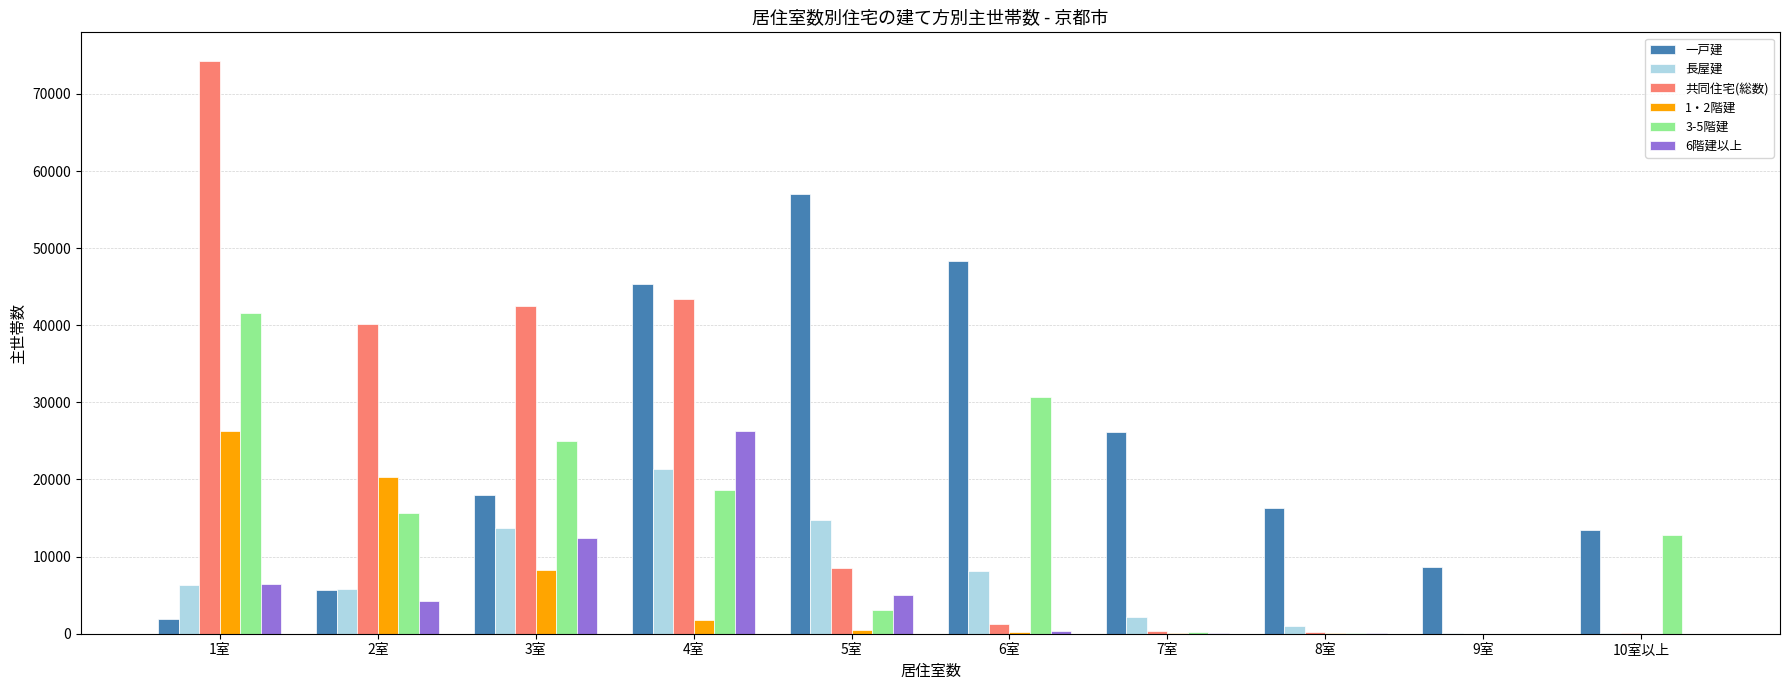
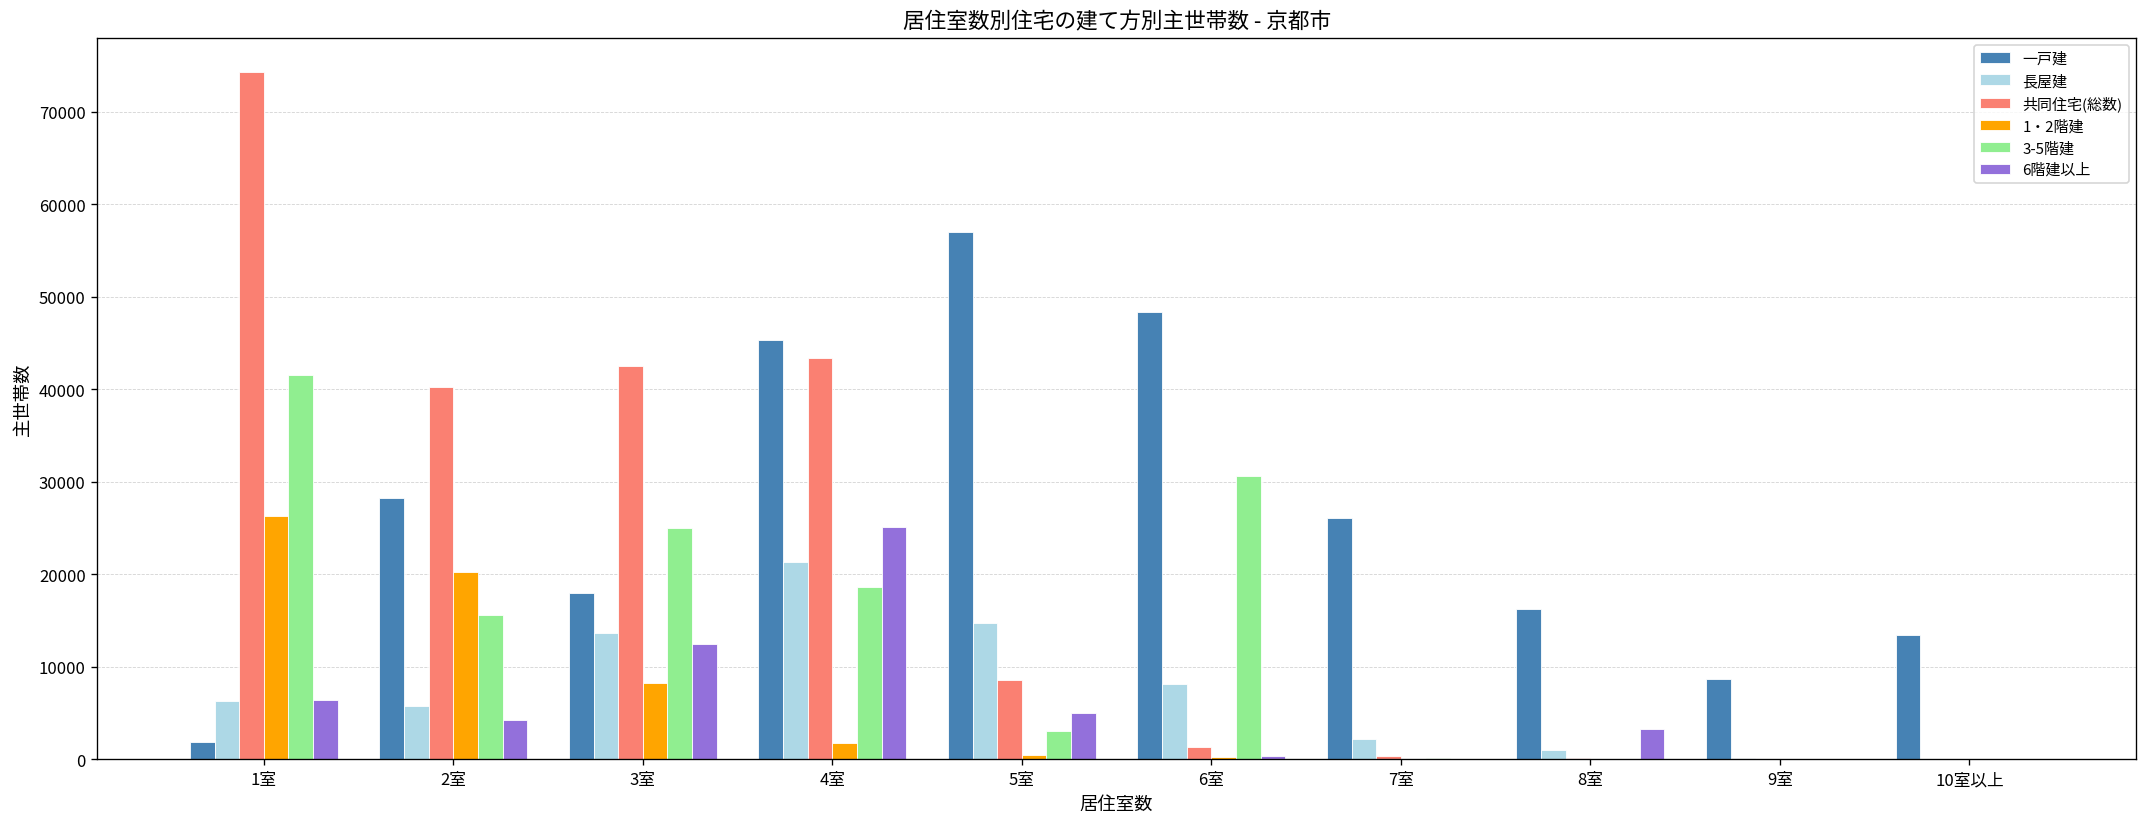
  {
    "一戸建": {
      "1室": 2000,
-     "2室": 6000,
+     "2室": 28000,
      "3室": 18000,
      "4室": 45000,
      "5室": 57000,
      "6室": 48000,
      "7室": 26000,
      "8室": 16000,
      "9室": 9000,
      "10室以上": 13000
    },
    "長屋建": {
      "1室": 6000,
      "2室": 6000,
      "3室": 14000,
      "4室": 21000,
      "5室": 15000,
      "6室": 8000,
      "7室": 2000,
      "8室": 1000
    },
    "共同住宅(総数)": {
      "1室": 74000,
      "2室": 40000,
      "3室": 43000,
      "4室": 43000,
      "5室": 9000,
      "6室": 1000,
      "7室": 0
    },
    "1・2階建": {
      "1室": 26000,
      "2室": 20000,
      "3室": 8000,
      "4室": 2000,
      "5室": 0
    },
    "3-5階建": {
      "1室": 42000,
      "2室": 16000,
      "3室": 25000,
      "4室": 19000,
      "5室": 3000,
      "6室": 31000,
-     "10室以上": 13000
+     "10室以上": 0
    },
    "6階建以上": {
      "1室": 6000,
      "2室": 4000,
      "3室": 12000,
-     "4室": 26000,
+     "4室": 25000,
      "5室": 5000,
      "6室": 0,
-     "8室": 0
+     "8室": 3000
    }
  }
